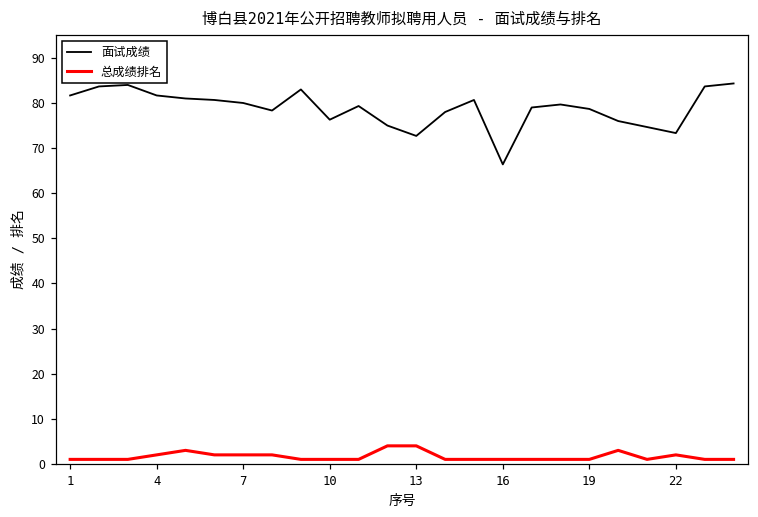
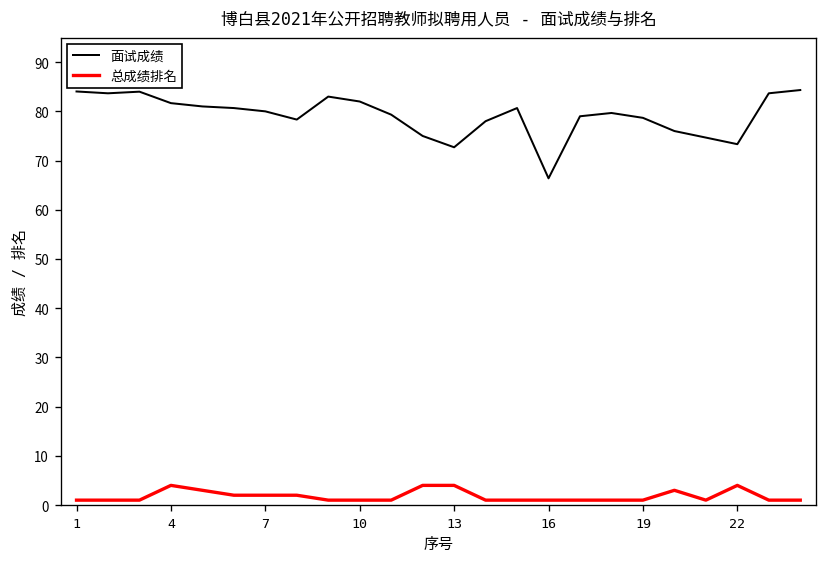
  {
    "面试成绩": {
-     "1": 82,
+     "1": 84,
      "4": 82,
      "7": 80,
-     "10": 76,
+     "10": 82,
      "13": 73,
      "16": 66,
      "19": 79,
      "22": 73
    },
    "总成绩排名": {
      "1": 1,
-     "4": 2,
+     "4": 4,
      "7": 2,
      "10": 1,
      "13": 4,
      "16": 1,
      "19": 1,
-     "22": 2
+     "22": 4
    }
  }
